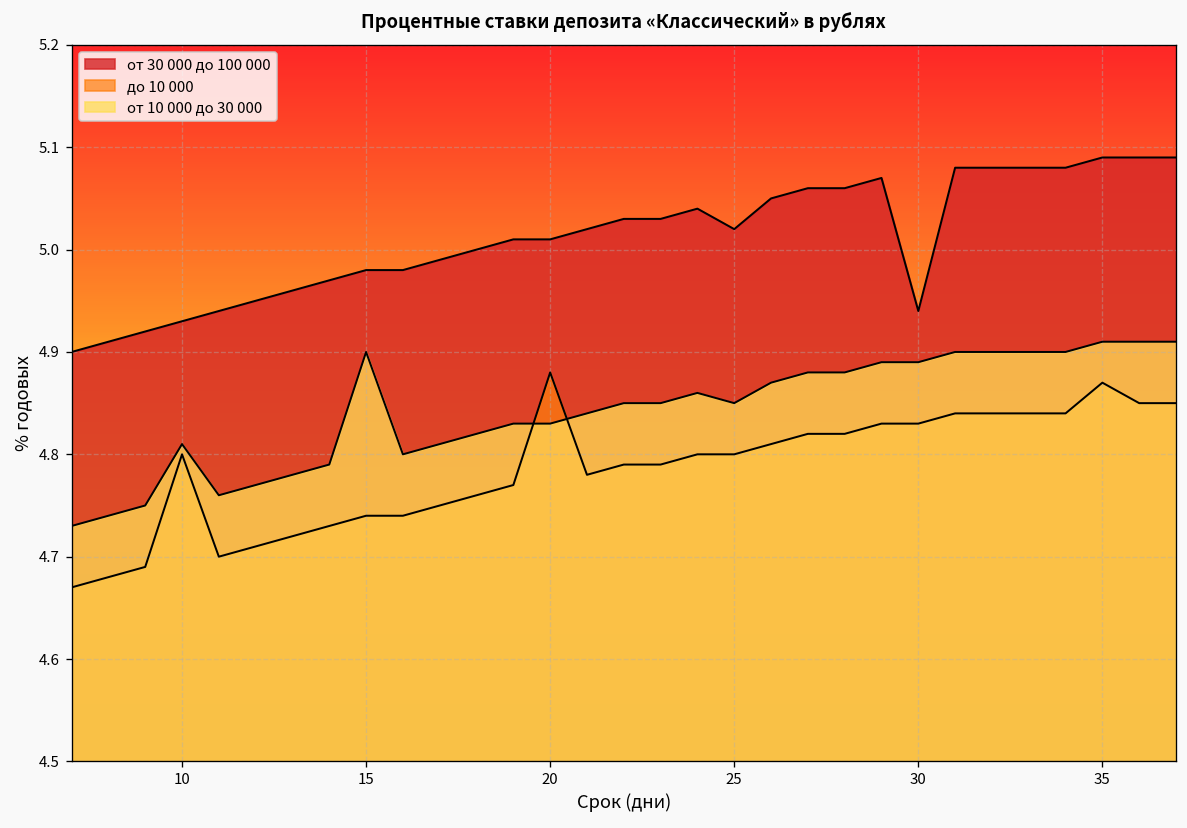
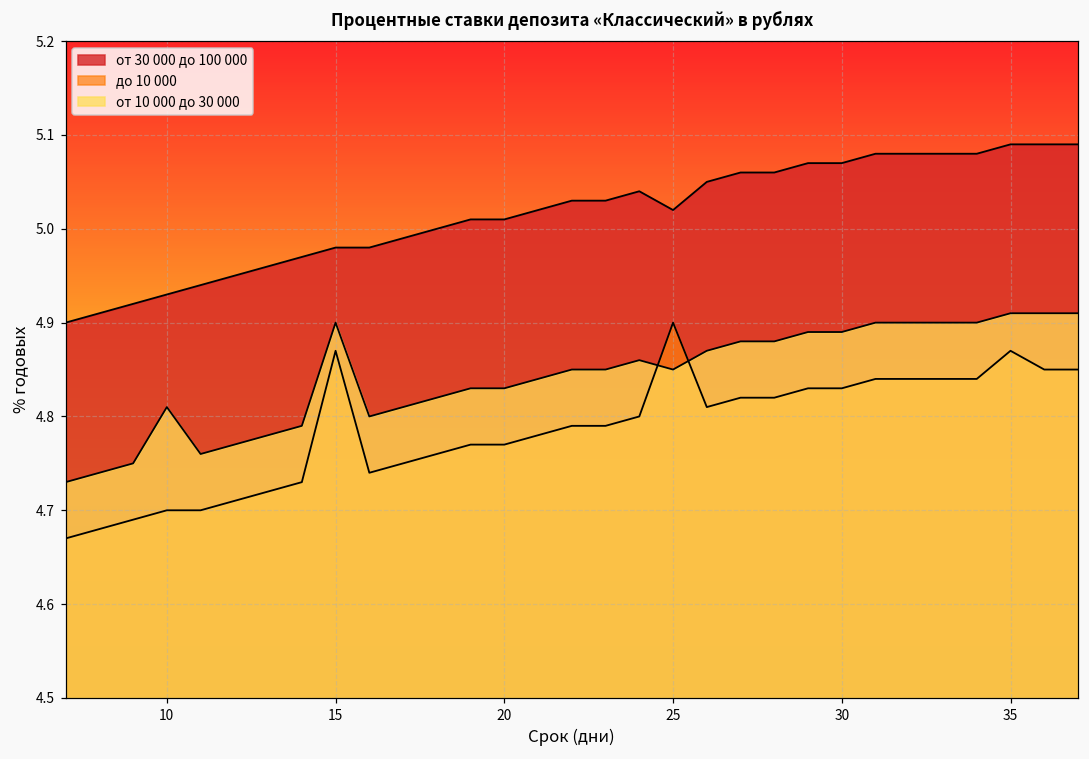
  {
    "от 30 000 до 100 000": {
      "10": 4.93,
      "15": 4.98,
      "20": 5.01,
      "25": 5.02,
-     "30": 4.94,
+     "30": 5.07,
      "35": 5.09
    },
    "до 10 000": {
-     "10": 4.8,
-     "15": 4.74,
-     "20": 4.88,
-     "25": 4.8,
+     "10": 4.7,
+     "15": 4.87,
+     "20": 4.77,
+     "25": 4.9,
      "30": 4.83,
      "35": 4.87
    },
    "от 10 000 до 30 000": {
      "10": 4.81,
      "15": 4.90,
      "20": 4.83,
      "25": 4.85,
      "30": 4.89,
      "35": 4.91
    }
  }
